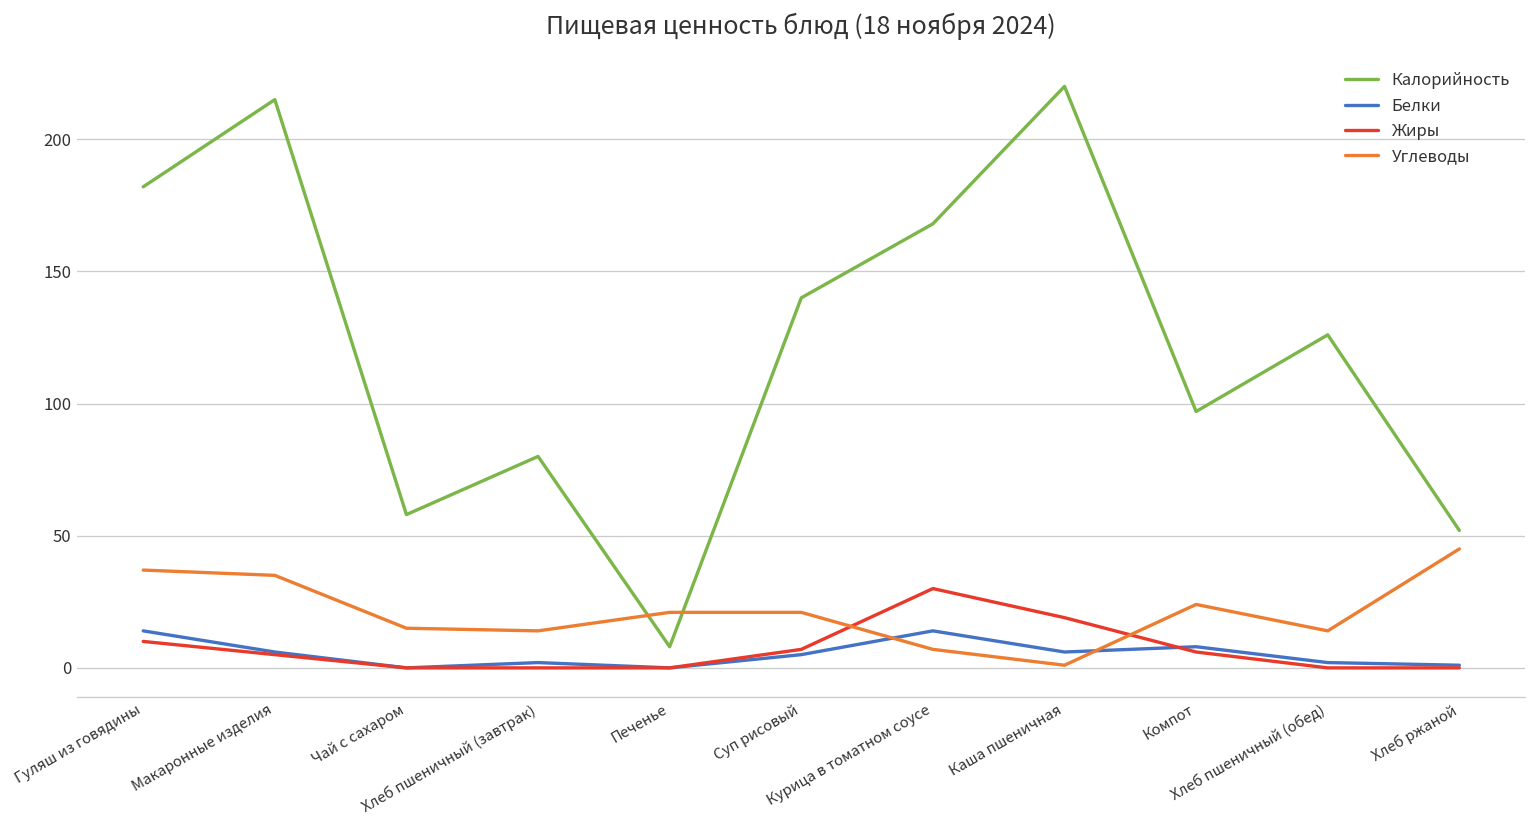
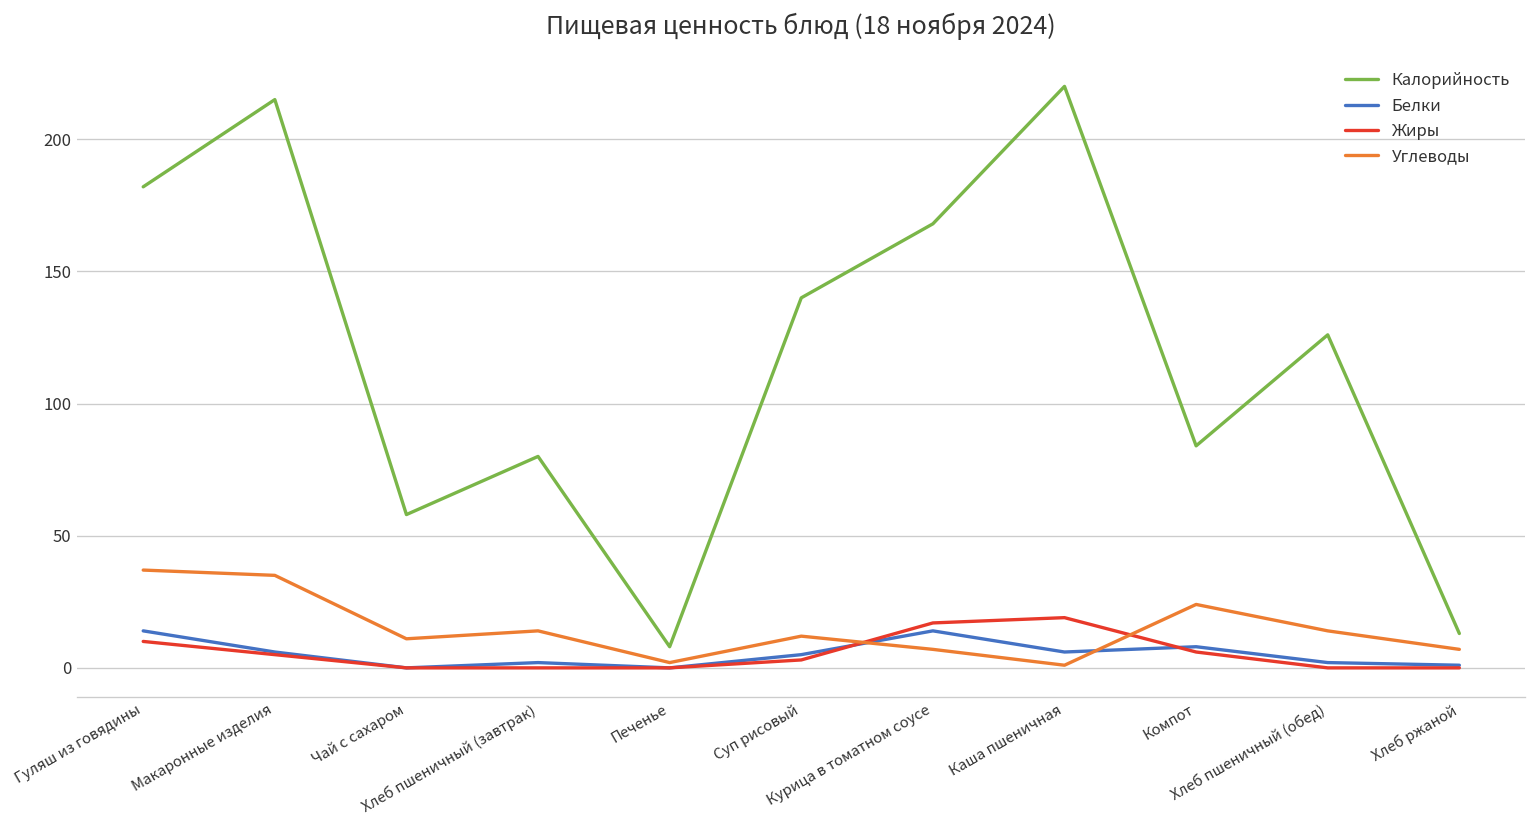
  {
    "Калорийность": {
      "Гуляш из говядины": 182,
      "Макаронные изделия": 215,
      "Чай с сахаром": 58,
      "Хлеб пшеничный (завтрак)": 80,
      "Печенье": 8,
      "Суп рисовый": 140,
      "Курица в томатном соусе": 168,
      "Каша пшеничная": 220,
-     "Компот": 97,
+     "Компот": 84,
      "Хлеб пшеничный (обед)": 126,
-     "Хлеб ржаной": 52
+     "Хлеб ржаной": 13
    },
    "Белки": {
      "Гуляш из говядины": 14,
      "Хлеб пшеничный (завтрак)": 2,
      "Суп рисовый": 5,
      "Курица в томатном соусе": 14,
      "Каша пшеничная": 6,
      "Компот": 8,
      "Хлеб пшеничный (обед)": 2
    },
    "Жиры": {
      "Гуляш из говядины": 10,
      "Хлеб пшеничный (завтрак)": 0,
-     "Суп рисовый": 7,
-     "Курица в томатном соусе": 30,
+     "Суп рисовый": 3,
+     "Курица в томатном соусе": 17,
      "Каша пшеничная": 19,
      "Компот": 6,
      "Хлеб пшеничный (обед)": 0
    },
    "Углеводы": {
      "Гуляш из говядины": 37,
      "Макаронные изделия": 35,
-     "Чай с сахаром": 15,
+     "Чай с сахаром": 11,
      "Хлеб пшеничный (завтрак)": 14,
-     "Печенье": 21,
-     "Суп рисовый": 21,
+     "Печенье": 2,
+     "Суп рисовый": 12,
      "Курица в томатном соусе": 7,
      "Каша пшеничная": 1,
      "Компот": 24,
      "Хлеб пшеничный (обед)": 14,
-     "Хлеб ржаной": 45
+     "Хлеб ржаной": 7
    }
  }
